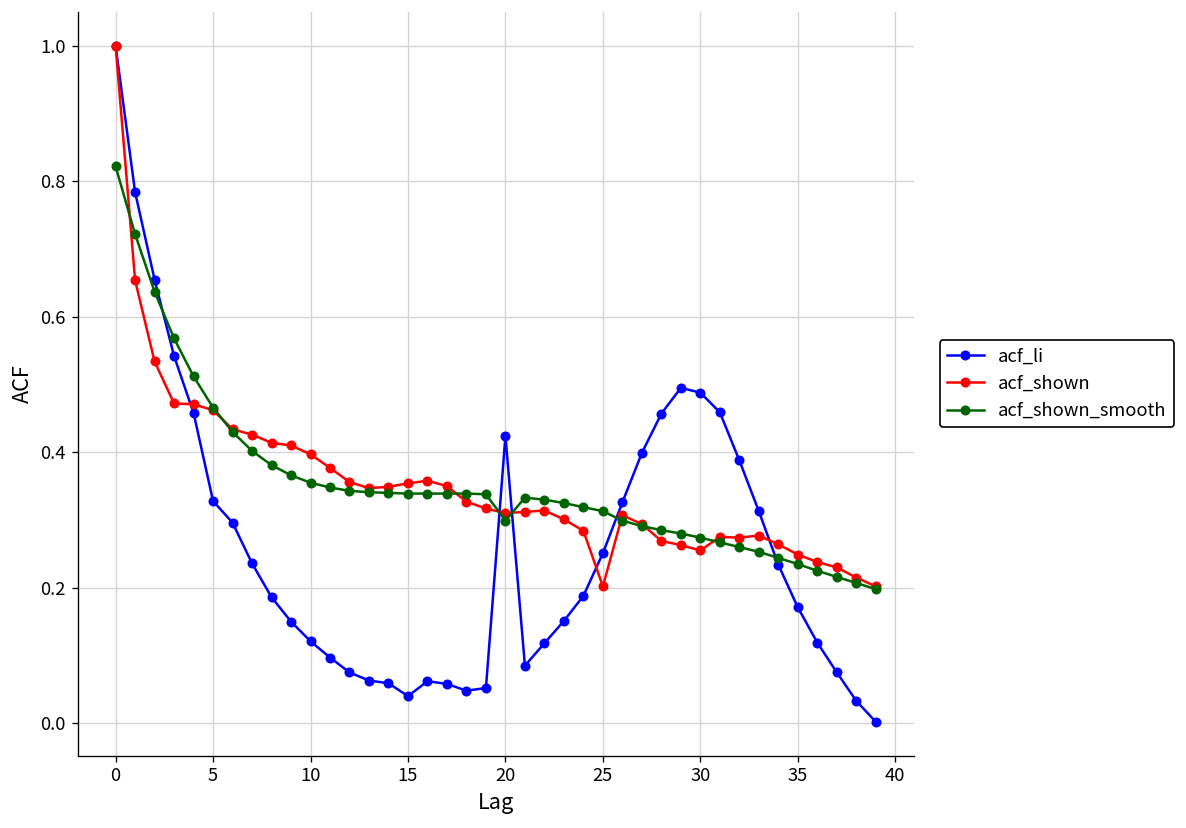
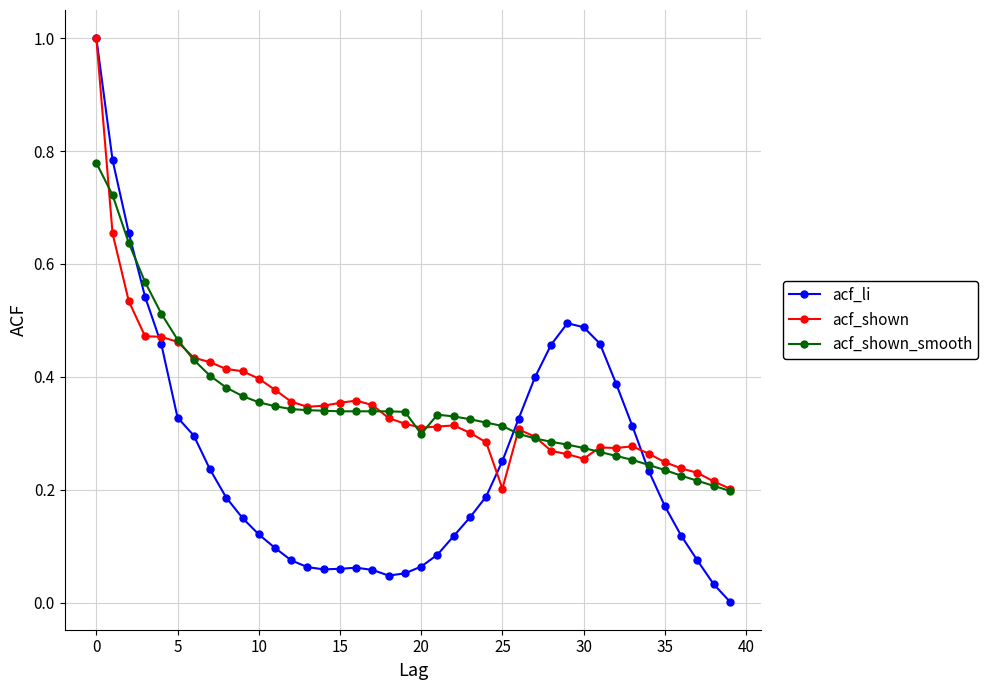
  {
    "acf_li": {
      "5": 0.33,
      "10": 0.12,
-     "15": 0.04,
-     "20": 0.42,
+     "15": 0.06,
+     "20": 0.06,
      "25": 0.25,
      "30": 0.49,
      "35": 0.17
    },
    "acf_shown": {
      "10": 0.40,
      "15": 0.35,
      "20": 0.31,
      "25": 0.20,
      "30": 0.26,
      "35": 0.25
    },
    "acf_shown_smooth": {
-     "0": 0.82,
+     "0": 0.78,
      "10": 0.36,
      "15": 0.34,
      "20": 0.30,
      "25": 0.31,
      "30": 0.27,
      "35": 0.24
    }
  }
